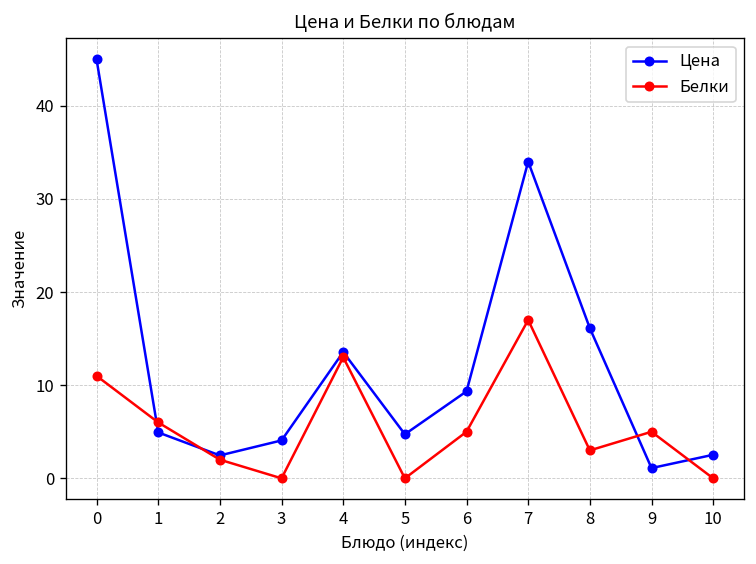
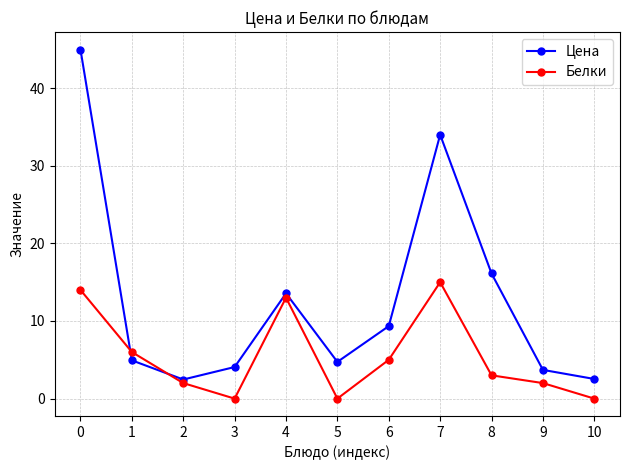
  {
    "Цена": {
      "0": 45,
      "1": 5,
      "2": 2,
      "3": 4,
      "4": 14,
      "5": 5,
      "6": 9,
      "7": 34,
      "8": 16,
-     "9": 1,
+     "9": 4,
      "10": 3
    },
    "Белки": {
-     "0": 11,
+     "0": 14,
      "1": 6,
      "2": 2,
      "3": 0,
      "4": 13,
      "5": 0,
      "6": 5,
-     "7": 17,
+     "7": 15,
      "8": 3,
-     "9": 5,
+     "9": 2,
      "10": 0
    }
  }
